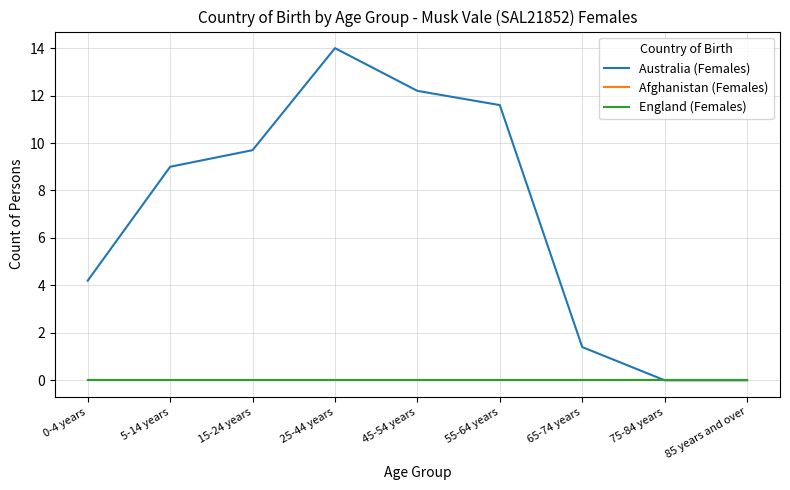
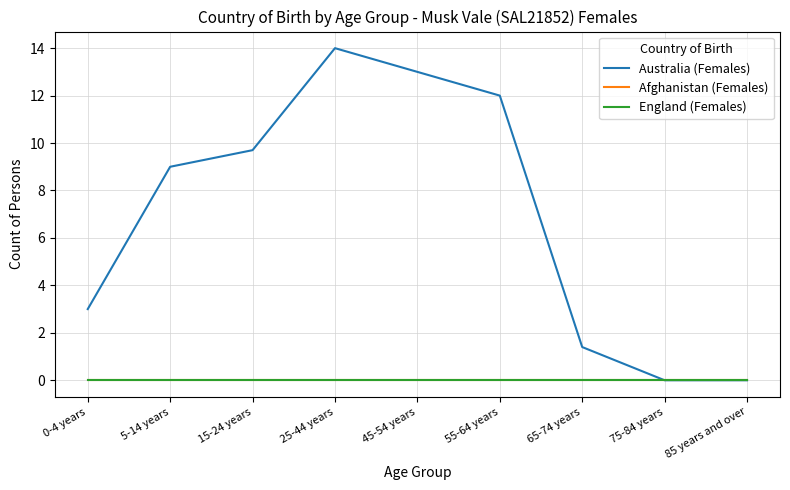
  {
    "Australia (Females)": {
-     "0-4 years": 4.2,
+     "0-4 years": 3.0,
      "5-14 years": 9.0,
      "15-24 years": 9.7,
      "25-44 years": 14.0,
-     "45-54 years": 12.2,
-     "55-64 years": 11.6,
+     "45-54 years": 13.0,
+     "55-64 years": 12.0,
      "65-74 years": 1.4
    },
    "England (Females)": {
      "0-4 years": 0.0,
      "5-14 years": 0.0,
      "15-24 years": 0.0,
      "25-44 years": 0.0,
      "45-54 years": 0.0,
      "55-64 years": 0.0,
      "65-74 years": 0.0
    }
  }
